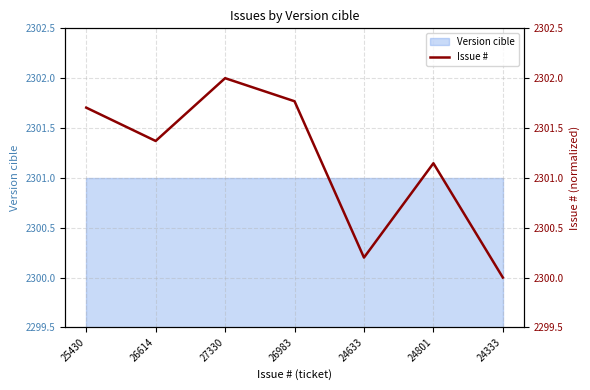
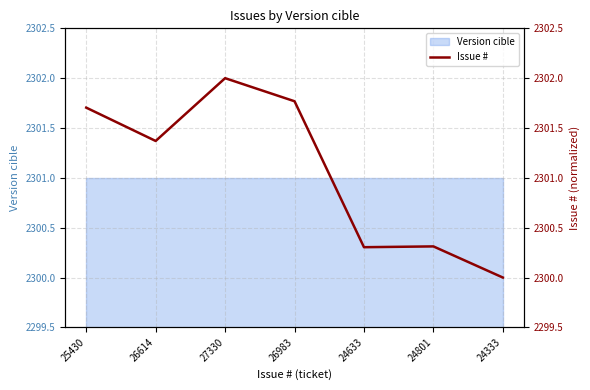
  {
    "Version cible": {
      "25430": 2301.0,
      "26614": 2301.0,
      "27330": 2301.0,
      "26983": 2301.0,
      "24633": 2301.0,
      "24801": 2301.0,
      "24333": 2301.0
    },
    "Issue #": {
      "25430": 2301.7,
      "26614": 2301.4,
      "27330": 2302.0,
      "26983": 2301.8,
-     "24633": 2300.2,
-     "24801": 2301.1,
+     "24633": 2300.3,
+     "24801": 2300.3,
      "24333": 2300.0
    }
  }
